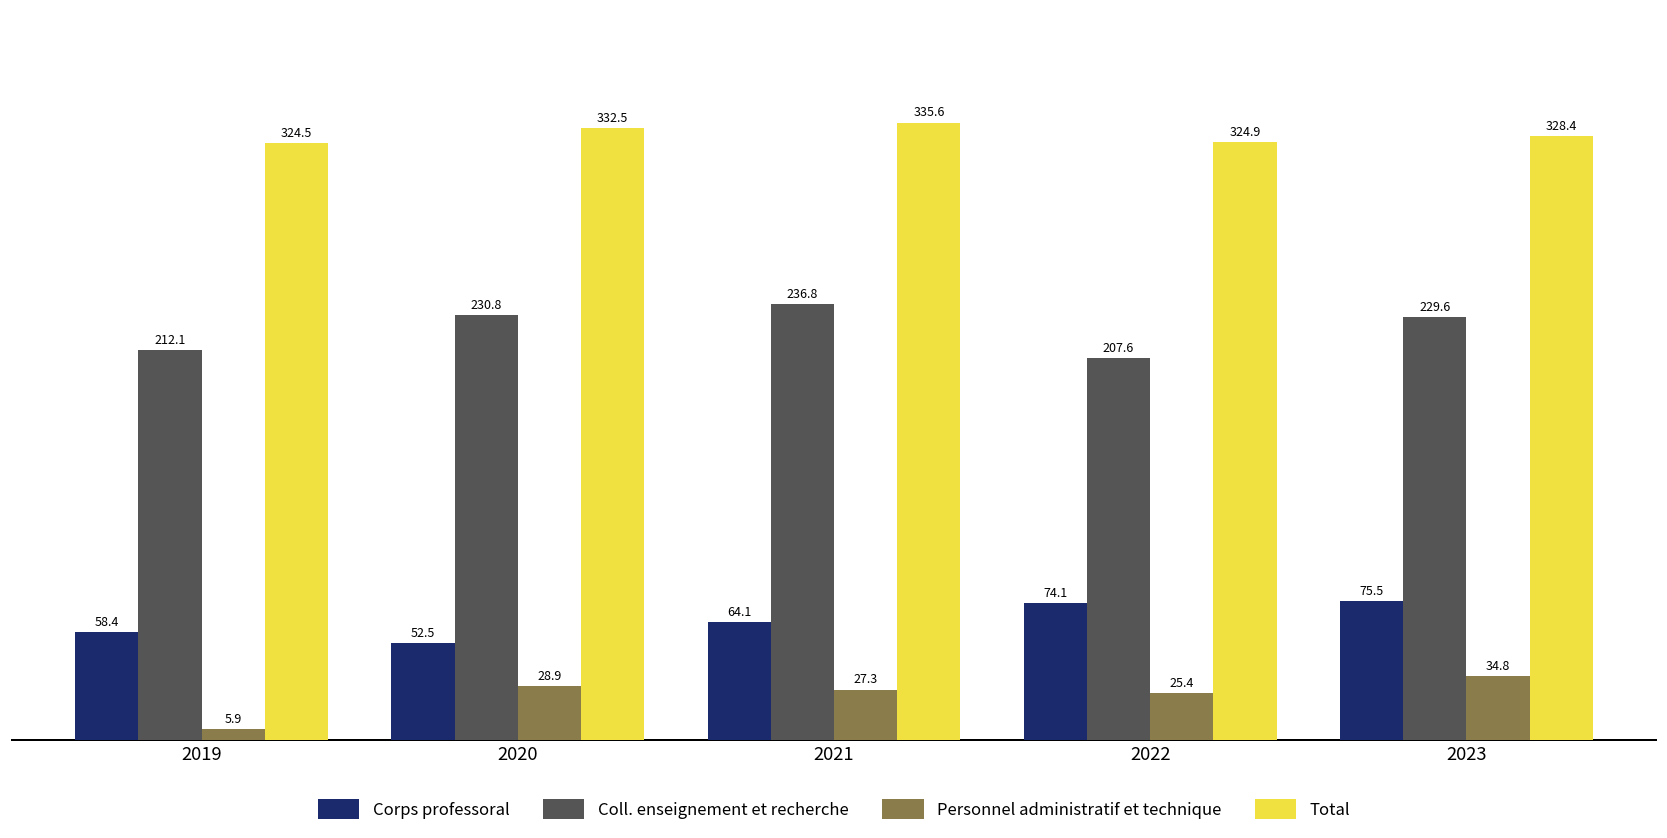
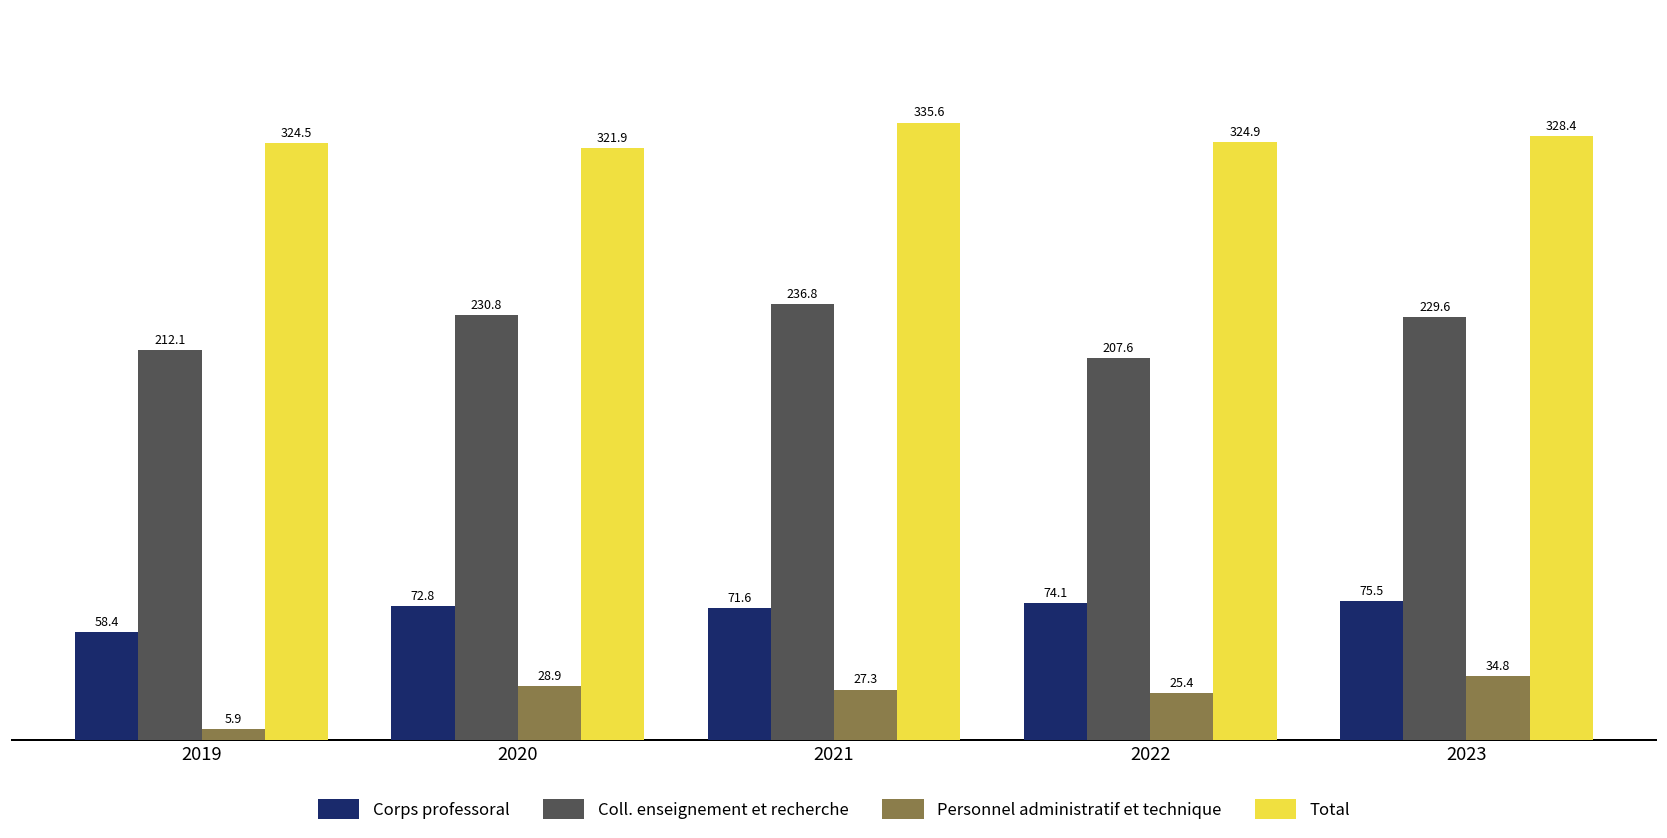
  {
    "Corps professoral": {
      "2019": 58.4,
-     "2020": 52.5,
-     "2021": 64.1,
+     "2020": 72.8,
+     "2021": 71.6,
      "2022": 74.1,
      "2023": 75.5
    },
    "Coll. enseignement et recherche": {
      "2019": 212.1,
      "2020": 230.8,
      "2021": 236.8,
      "2022": 207.6,
      "2023": 229.6
    },
    "Personnel administratif et technique": {
      "2019": 5.9,
      "2020": 28.9,
      "2021": 27.3,
      "2022": 25.4,
      "2023": 34.8
    },
    "Total": {
      "2019": 324.5,
-     "2020": 332.5,
+     "2020": 321.9,
      "2021": 335.6,
      "2022": 324.9,
      "2023": 328.4
    }
  }
